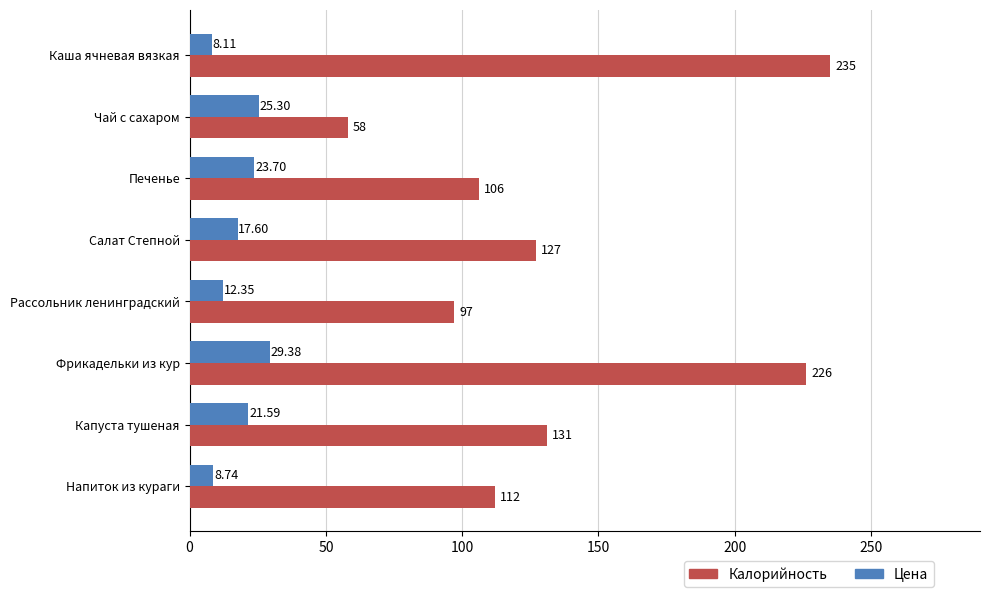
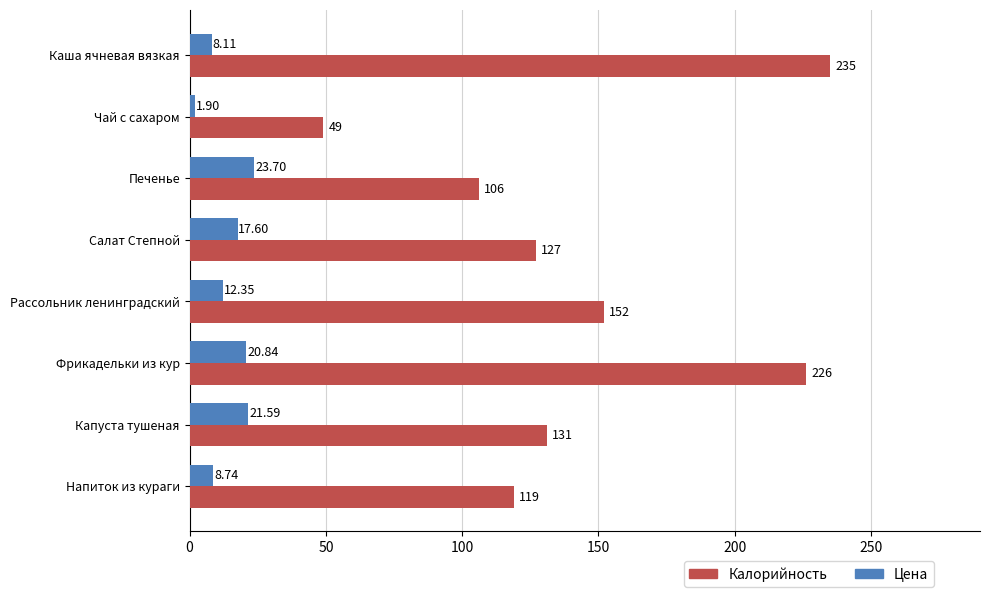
  {
    "Калорийность": {
      "Каша ячневая вязкая": 235,
-     "Чай с сахаром": 58,
+     "Чай с сахаром": 49,
      "Печенье": 106,
      "Салат Степной": 127,
-     "Рассольник ленинградский": 97,
+     "Рассольник ленинградский": 152,
      "Фрикадельки из кур": 226,
      "Капуста тушеная": 131,
-     "Напиток из кураги": 112
+     "Напиток из кураги": 119
    },
    "Цена": {
      "Каша ячневая вязкая": 8.11,
-     "Чай с сахаром": 25.30,
+     "Чай с сахаром": 1.90,
      "Печенье": 23.70,
      "Салат Степной": 17.60,
      "Рассольник ленинградский": 12.35,
-     "Фрикадельки из кур": 29.38,
+     "Фрикадельки из кур": 20.84,
      "Капуста тушеная": 21.59,
      "Напиток из кураги": 8.74
    }
  }
